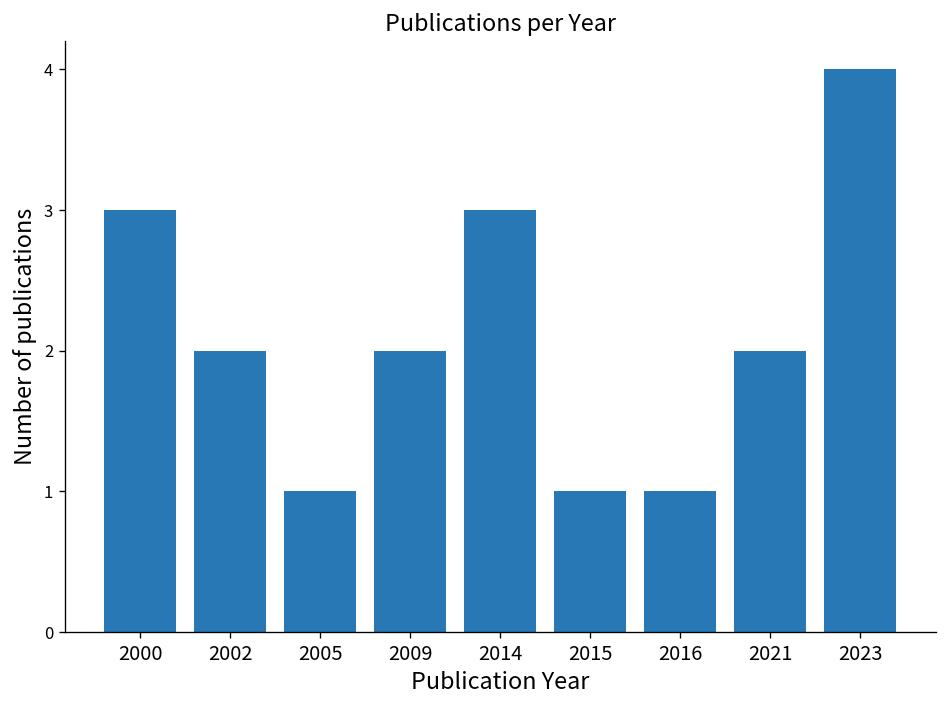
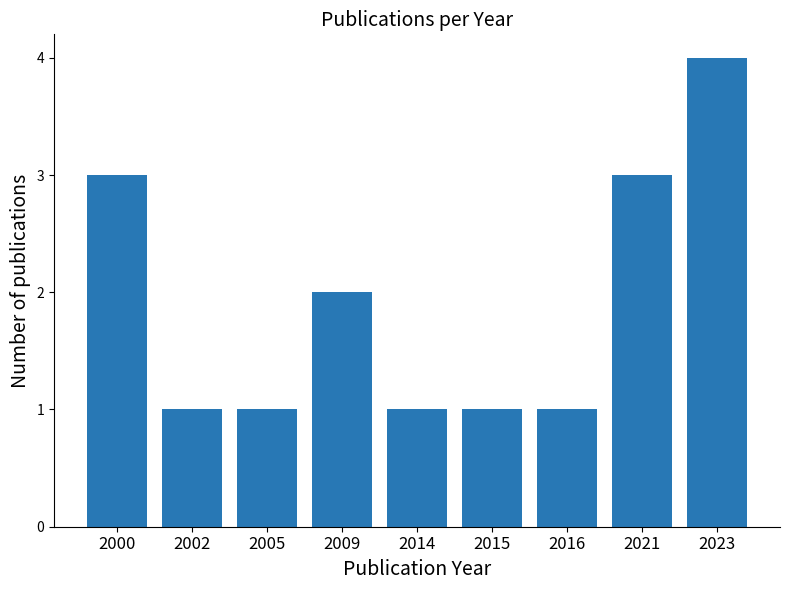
  {
    "2000": 3,
-   "2002": 2,
+   "2002": 1,
    "2005": 1,
    "2009": 2,
-   "2014": 3,
+   "2014": 1,
    "2015": 1,
    "2016": 1,
-   "2021": 2,
+   "2021": 3,
    "2023": 4
  }
